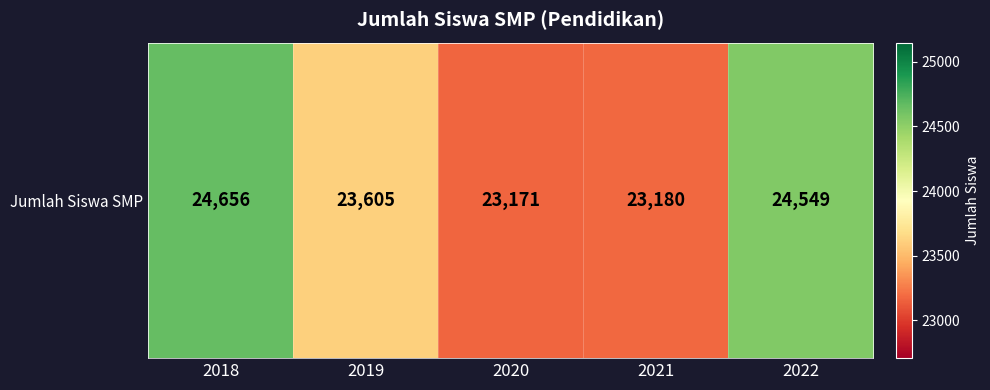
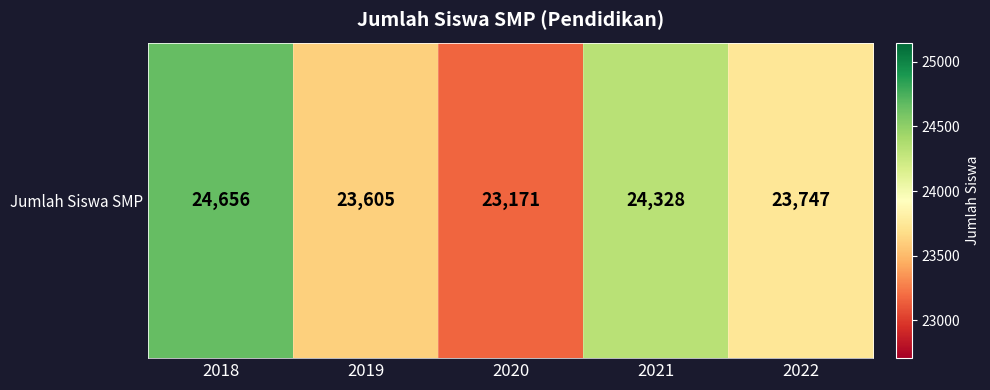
  {
    "Jumlah Siswa SMP": {
      "2018": "24,656",
      "2019": "23,605",
      "2020": "23,171",
-     "2021": "23,180",
-     "2022": "24,549"
+     "2021": "24,328",
+     "2022": "23,747"
    }
  }
